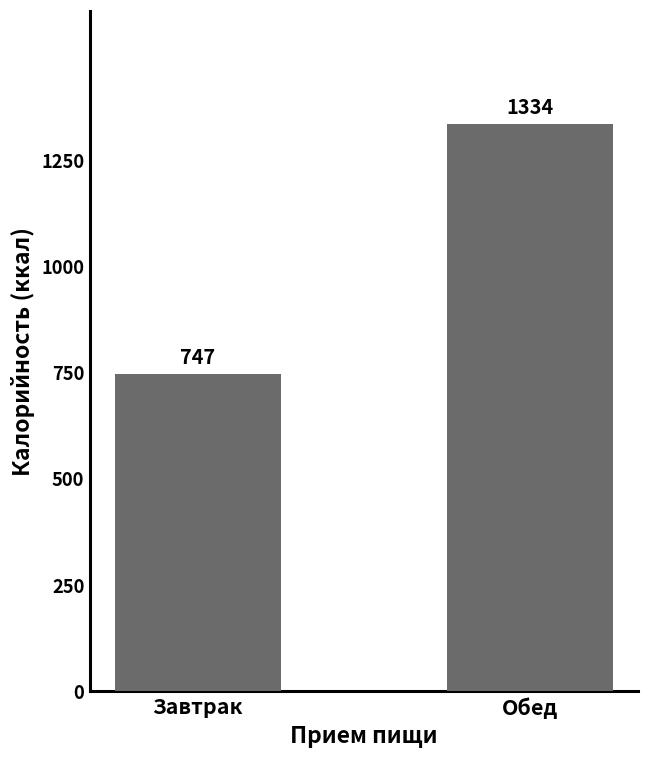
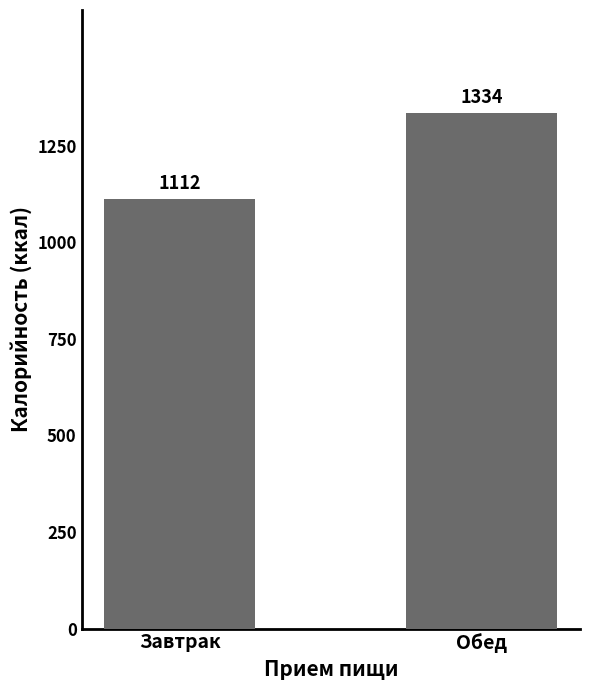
  {
-   "Завтрак": 747,
+   "Завтрак": 1112,
    "Обед": 1334
  }
